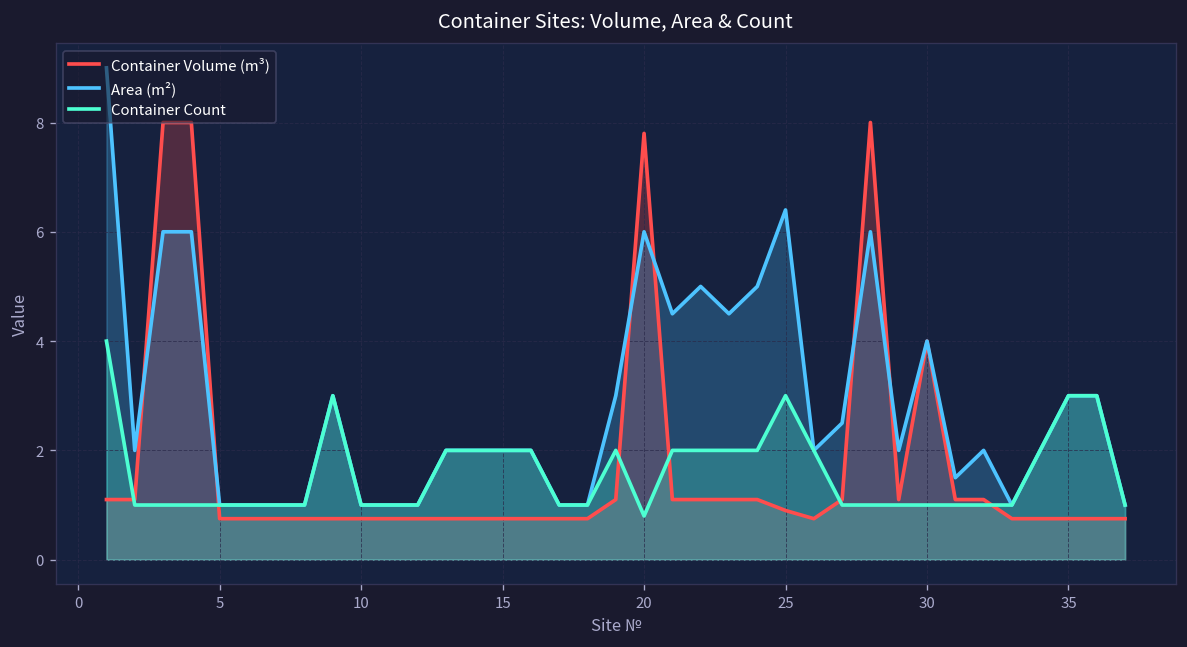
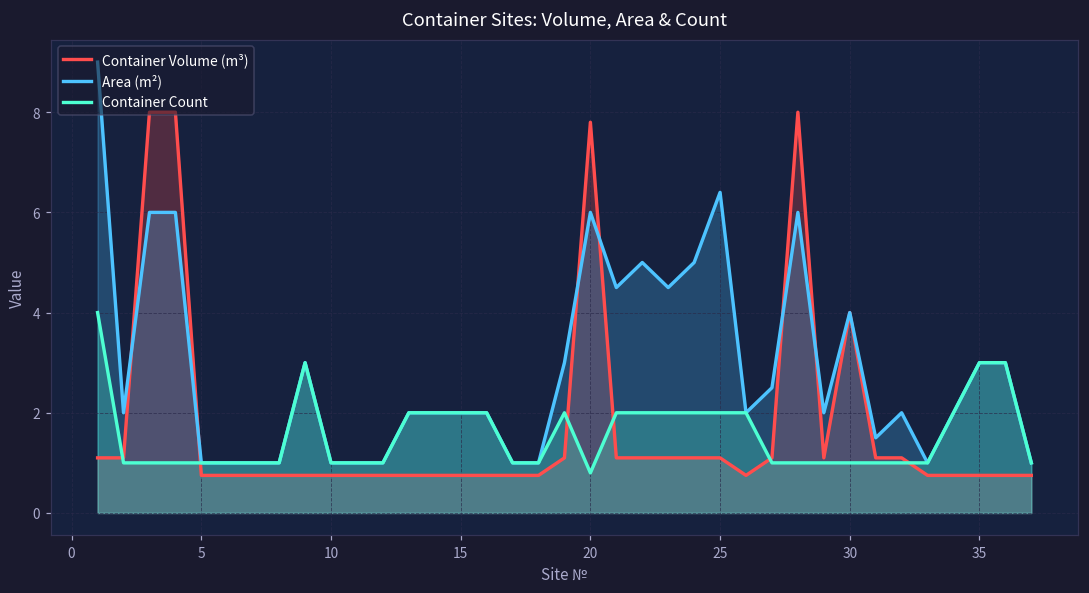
  {
    "Container Volume (m³)": {
      "5": 0.8,
      "10": 0.8,
      "15": 0.8,
      "20": 7.8,
-     "25": 0.9,
+     "25": 1.1,
      "35": 0.8
    },
    "Area (m²)": {
      "20": 6.0,
      "25": 6.4
    },
    "Container Count": {
      "20": 0.8,
-     "25": 3,
+     "25": 2,
      "30": 1
    }
  }
